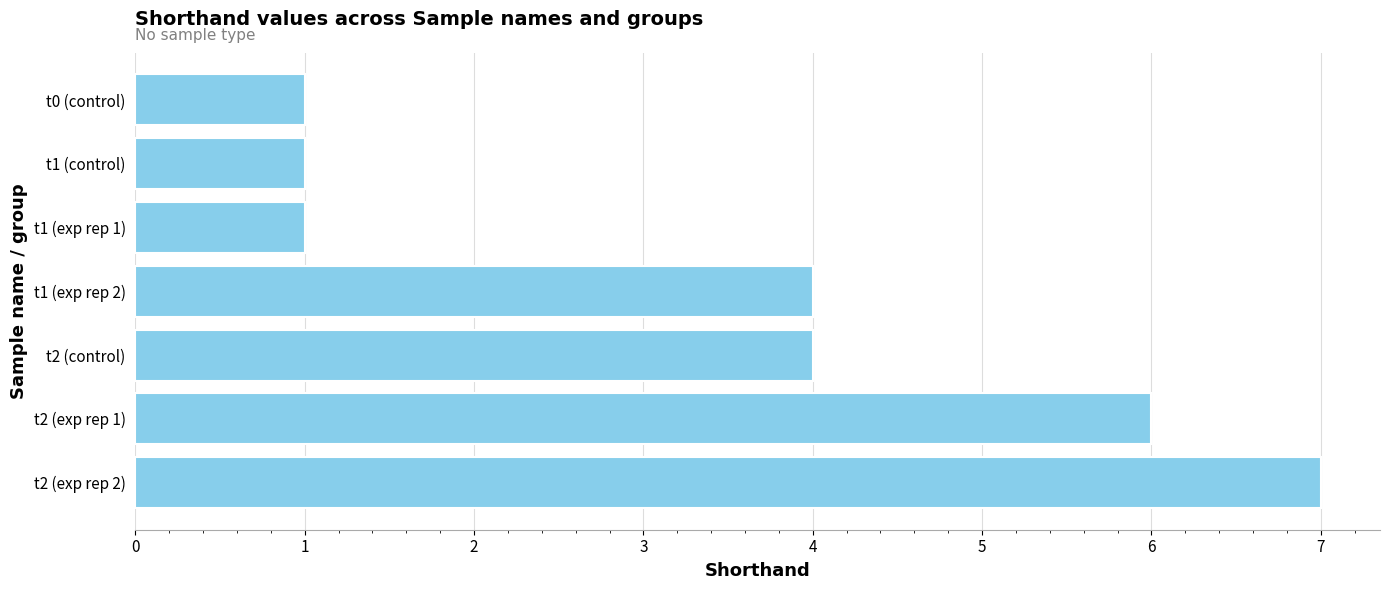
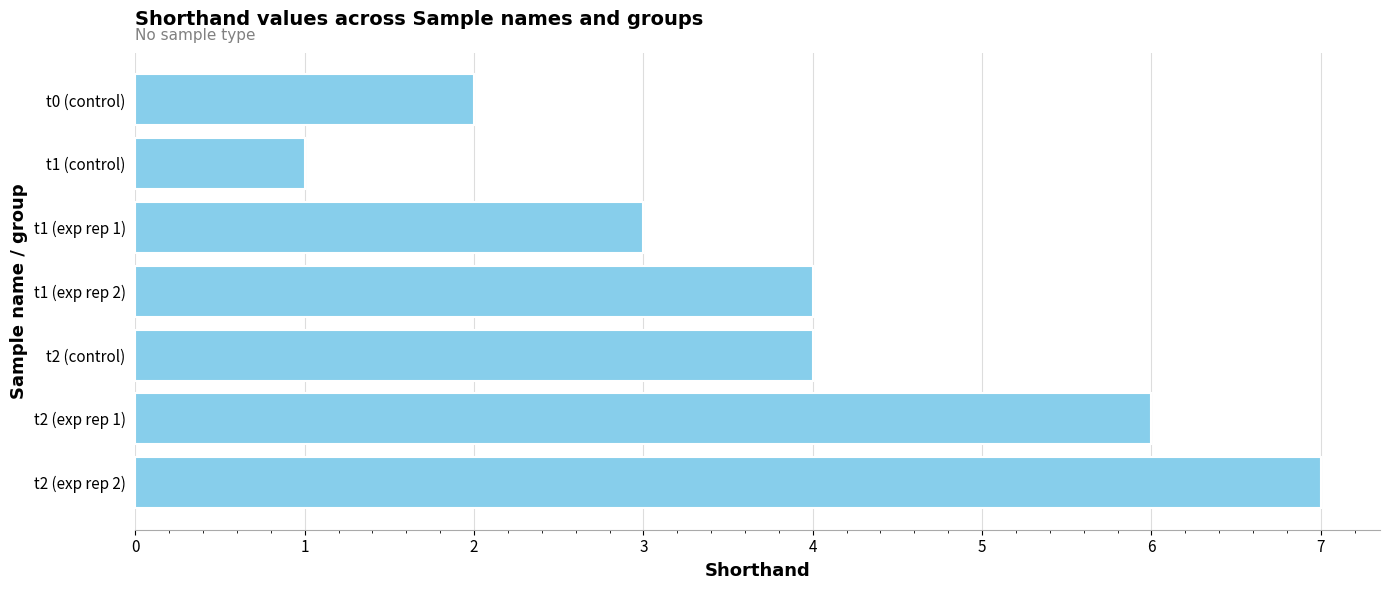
  {
-   "t0 (control)": 1,
+   "t0 (control)": 2,
    "t1 (control)": 1,
-   "t1 (exp rep 1)": 1,
+   "t1 (exp rep 1)": 3,
    "t1 (exp rep 2)": 4,
    "t2 (control)": 4,
    "t2 (exp rep 1)": 6,
    "t2 (exp rep 2)": 7
  }
